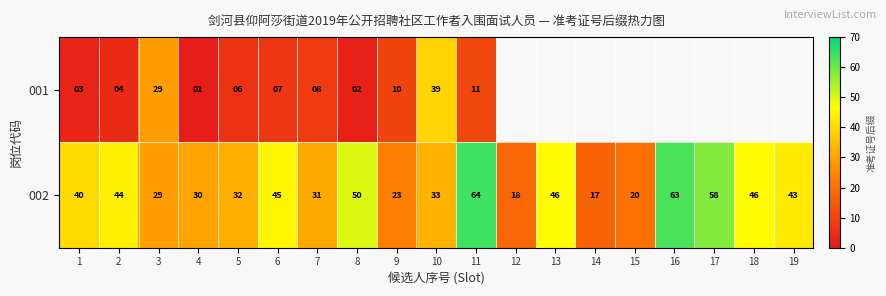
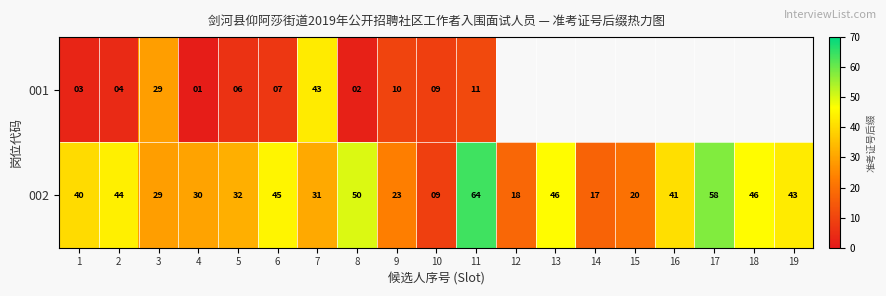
  {
    "001": {
      "1": "03",
      "2": "04",
      "3": "29",
      "4": "01",
      "5": "06",
      "6": "07",
-     "7": "08",
+     "7": "43",
      "8": "02",
      "9": "10",
-     "10": "39",
+     "10": "09",
      "11": "11"
    },
    "002": {
      "1": "40",
      "2": "44",
      "3": "29",
      "4": "30",
      "5": "32",
      "6": "45",
      "7": "31",
      "8": "50",
      "9": "23",
-     "10": "33",
+     "10": "09",
      "11": "64",
      "12": "18",
      "13": "46",
      "14": "17",
      "15": "20",
-     "16": "63",
+     "16": "41",
      "17": "58",
      "18": "46",
      "19": "43"
    }
  }
